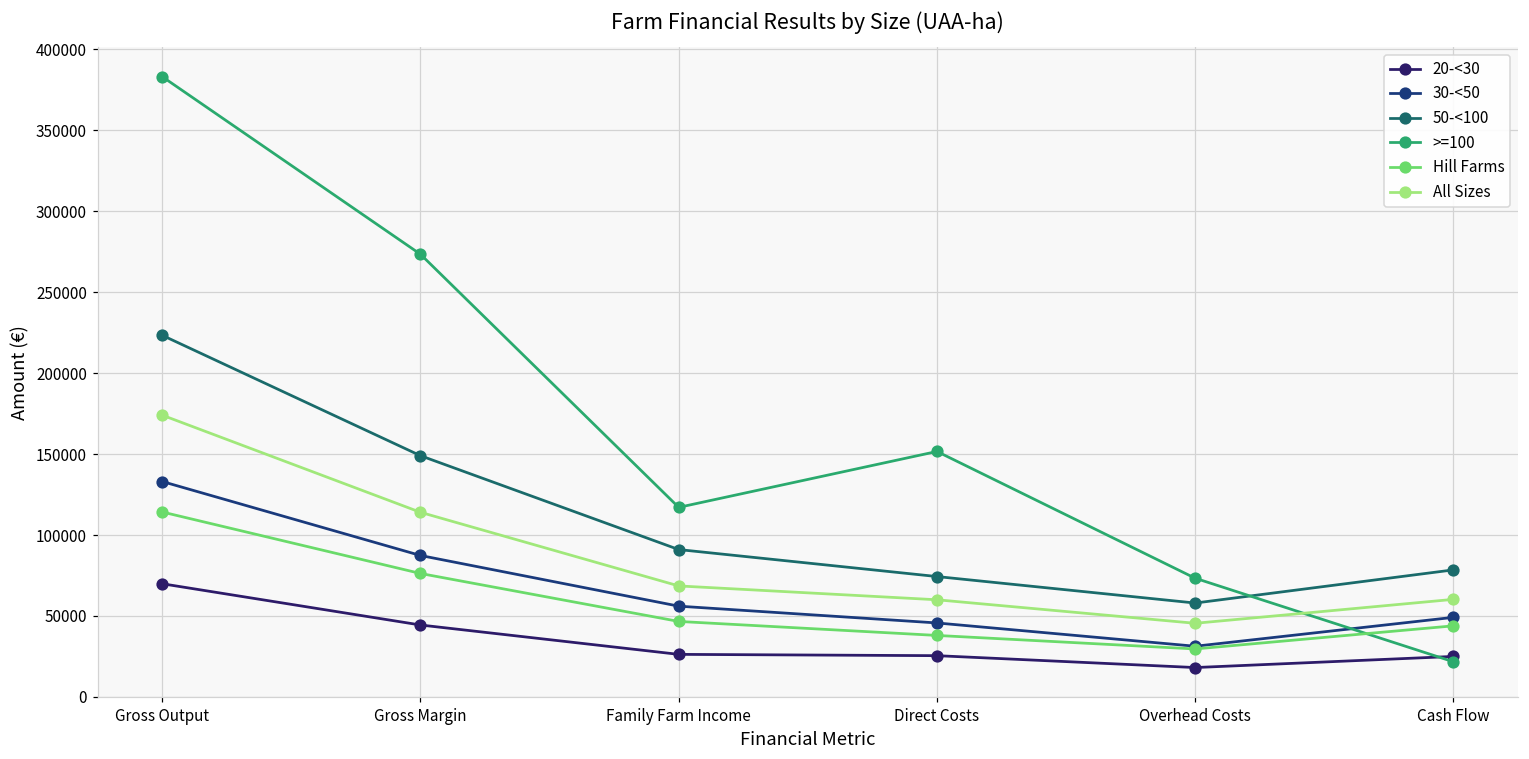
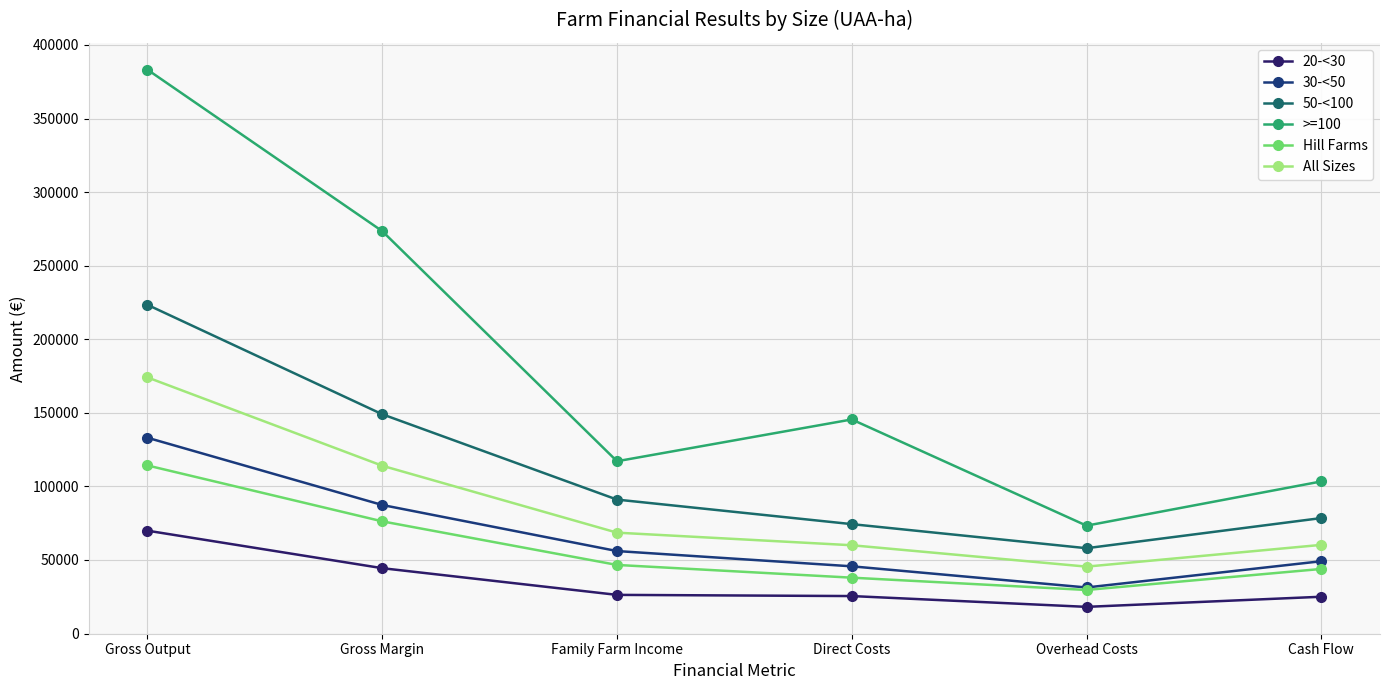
  {
    ">=100": {
      "Gross Output": 383000,
      "Gross Margin": 273000,
      "Family Farm Income": 117000,
-     "Direct Costs": 152000,
+     "Direct Costs": 146000,
      "Overhead Costs": 73000,
-     "Cash Flow": 22000
+     "Cash Flow": 103000
    }
  }
